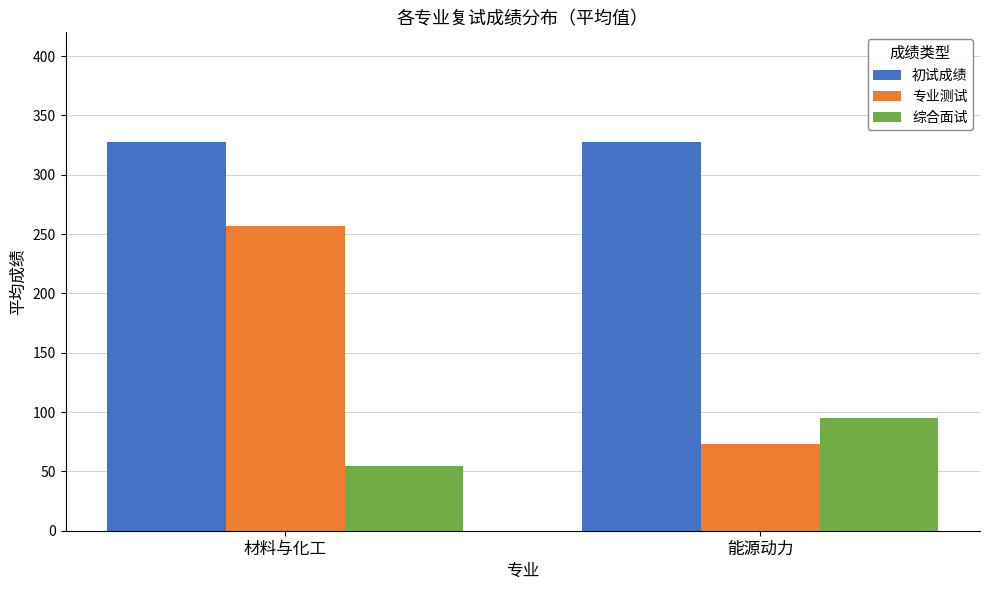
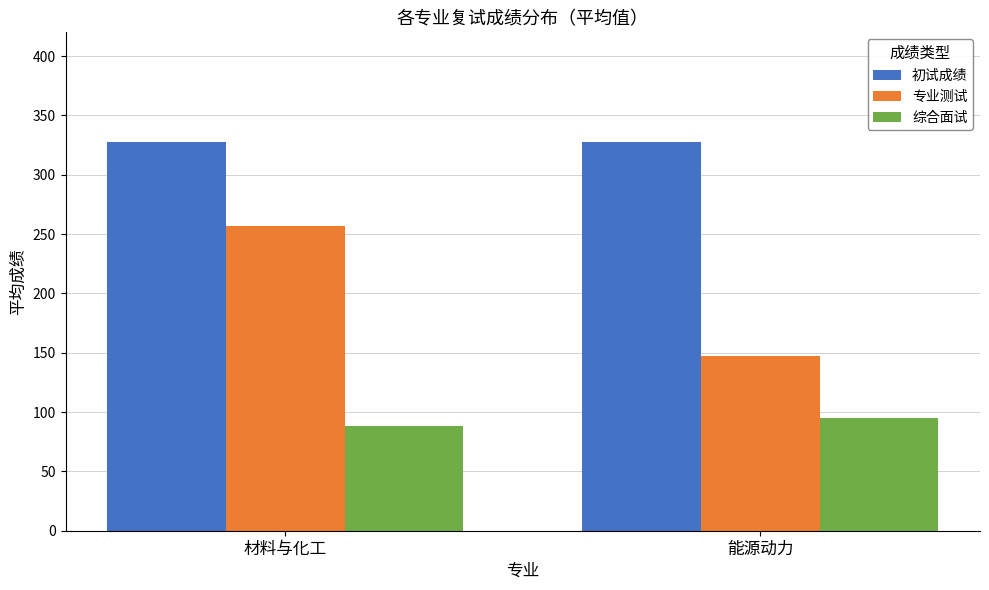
  {
    "初试成绩": {
      "材料与化工": 328,
      "能源动力": 328
    },
    "专业测试": {
      "材料与化工": 256,
-     "能源动力": 73
+     "能源动力": 147
    },
    "综合面试": {
-     "材料与化工": 55,
+     "材料与化工": 88,
      "能源动力": 95
    }
  }
